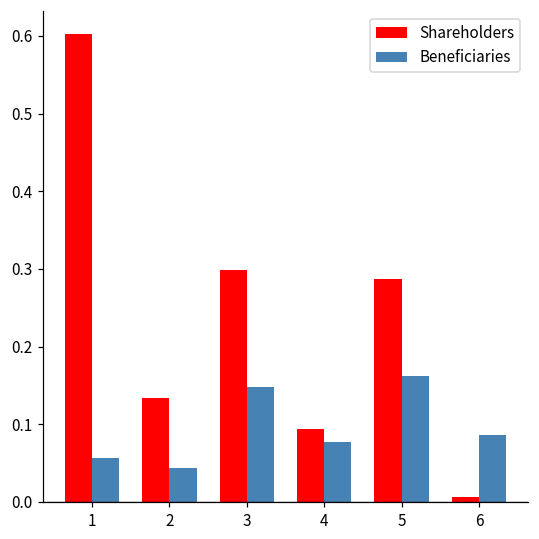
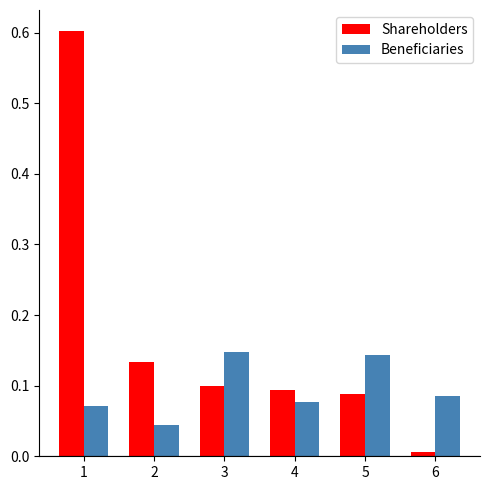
  {
    "Shareholders": {
      "1": 0.60,
      "2": 0.13,
-     "3": 0.30,
+     "3": 0.10,
      "4": 0.09,
-     "5": 0.29,
+     "5": 0.09,
      "6": 0.01
    },
    "Beneficiaries": {
-     "1": 0.06,
+     "1": 0.07,
      "2": 0.04,
      "3": 0.15,
      "4": 0.08,
-     "5": 0.16,
+     "5": 0.14,
      "6": 0.09
    }
  }
